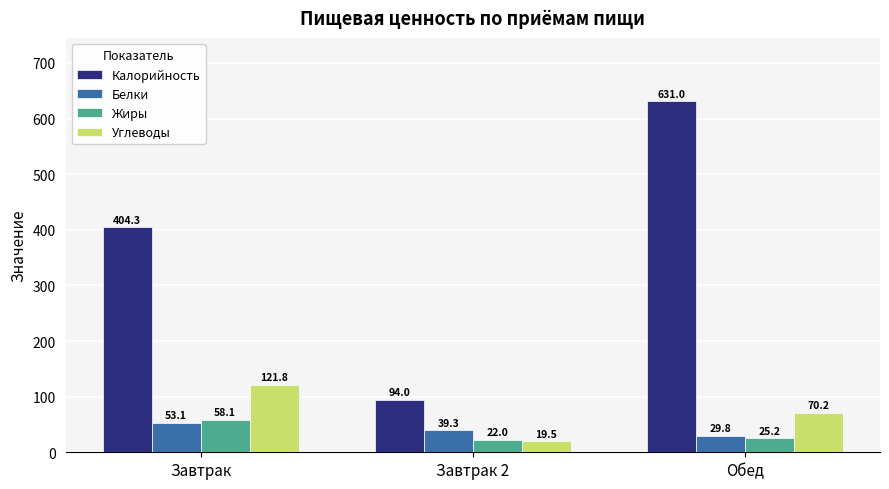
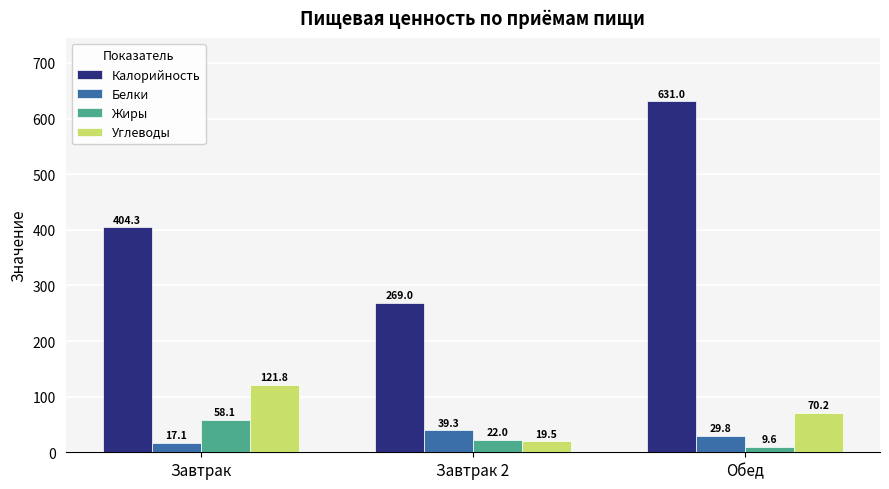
  {
    "Калорийность": {
      "Завтрак": 404.3,
-     "Завтрак 2": 94.0,
+     "Завтрак 2": 269.0,
      "Обед": 631.0
    },
    "Белки": {
-     "Завтрак": 53.1,
+     "Завтрак": 17.1,
      "Завтрак 2": 39.3,
      "Обед": 29.8
    },
    "Жиры": {
      "Завтрак": 58.1,
      "Завтрак 2": 22.0,
-     "Обед": 25.2
+     "Обед": 9.6
    },
    "Углеводы": {
      "Завтрак": 121.8,
      "Завтрак 2": 19.5,
      "Обед": 70.2
    }
  }
